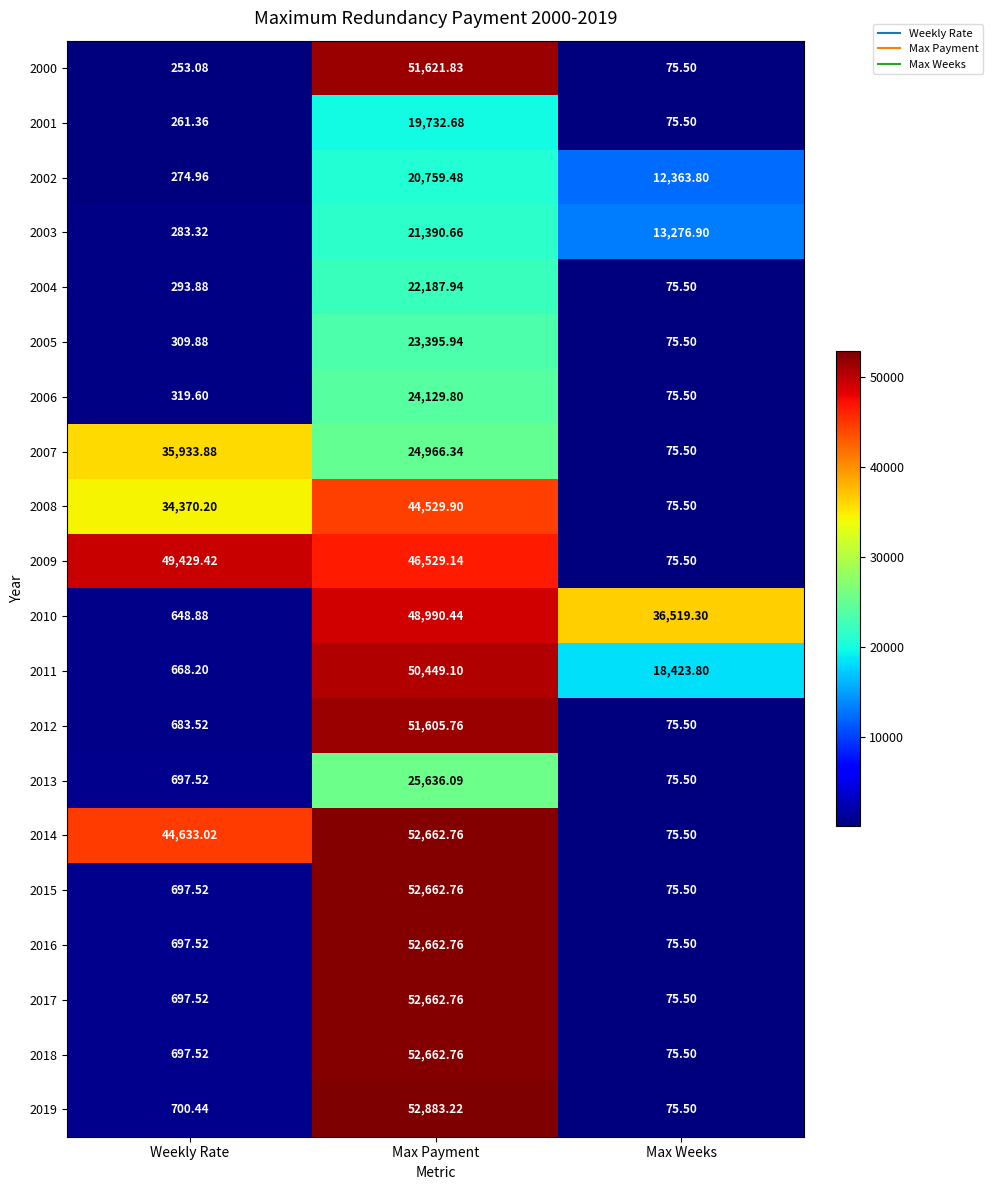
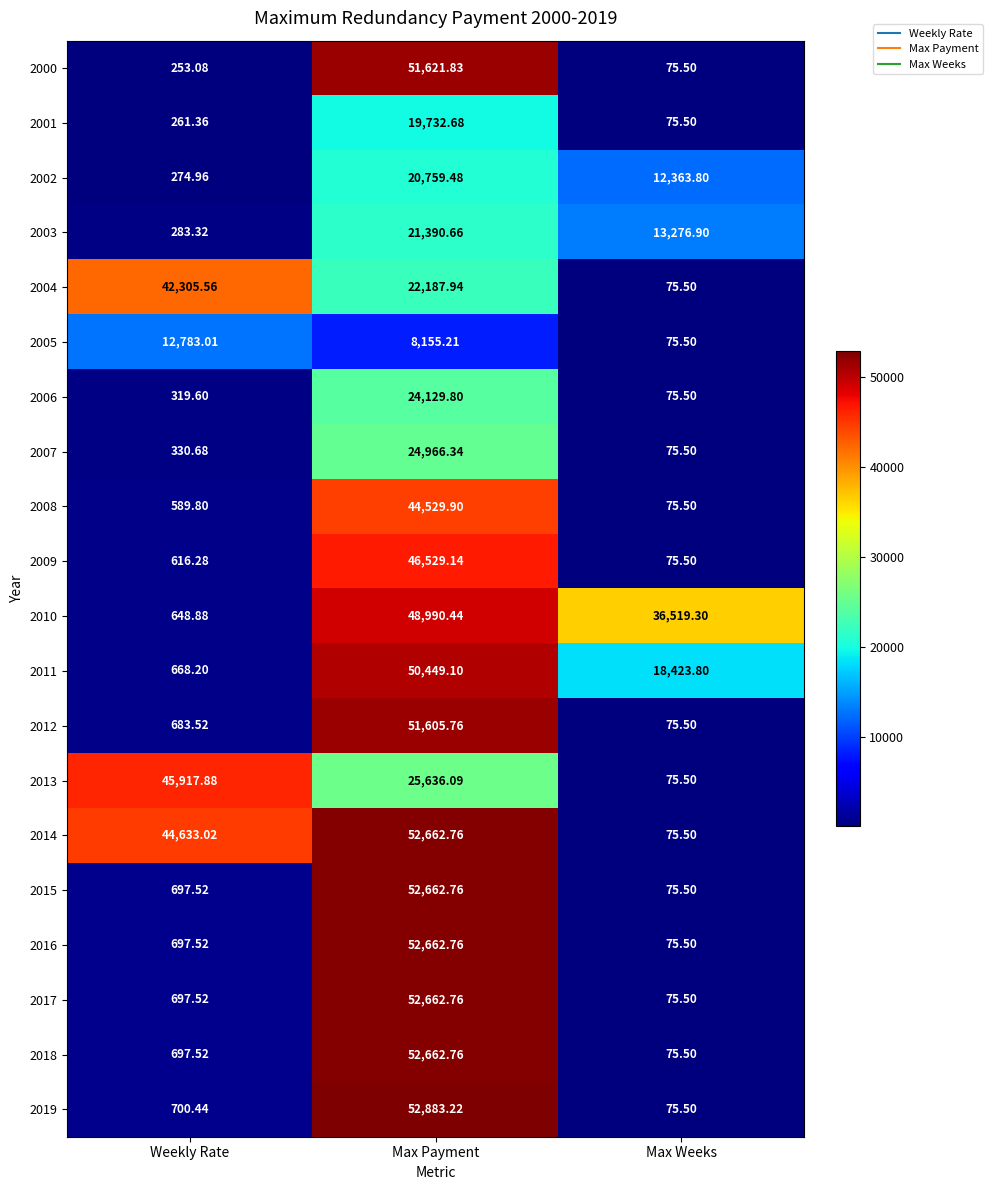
  {
    "2000": {
      "Weekly Rate": "253.08",
      "Max Payment": "51,621.83",
      "Max Weeks": "75.50"
    },
    "2001": {
      "Weekly Rate": "261.36",
      "Max Payment": "19,732.68",
      "Max Weeks": "75.50"
    },
    "2002": {
      "Weekly Rate": "274.96",
      "Max Payment": "20,759.48",
      "Max Weeks": "12,363.80"
    },
    "2003": {
      "Weekly Rate": "283.32",
      "Max Payment": "21,390.66",
      "Max Weeks": "13,276.90"
    },
    "2004": {
-     "Weekly Rate": "293.88",
+     "Weekly Rate": "42,305.56",
      "Max Payment": "22,187.94",
      "Max Weeks": "75.50"
    },
    "2005": {
-     "Weekly Rate": "309.88",
-     "Max Payment": "23,395.94",
+     "Weekly Rate": "12,783.01",
+     "Max Payment": "8,155.21",
      "Max Weeks": "75.50"
    },
    "2006": {
      "Weekly Rate": "319.60",
      "Max Payment": "24,129.80",
      "Max Weeks": "75.50"
    },
    "2007": {
-     "Weekly Rate": "35,933.88",
+     "Weekly Rate": "330.68",
      "Max Payment": "24,966.34",
      "Max Weeks": "75.50"
    },
    "2008": {
-     "Weekly Rate": "34,370.20",
+     "Weekly Rate": "589.80",
      "Max Payment": "44,529.90",
      "Max Weeks": "75.50"
    },
    "2009": {
-     "Weekly Rate": "49,429.42",
+     "Weekly Rate": "616.28",
      "Max Payment": "46,529.14",
      "Max Weeks": "75.50"
    },
    "2010": {
      "Weekly Rate": "648.88",
      "Max Payment": "48,990.44",
      "Max Weeks": "36,519.30"
    },
    "2011": {
      "Weekly Rate": "668.20",
      "Max Payment": "50,449.10",
      "Max Weeks": "18,423.80"
    },
    "2012": {
      "Weekly Rate": "683.52",
      "Max Payment": "51,605.76",
      "Max Weeks": "75.50"
    },
    "2013": {
-     "Weekly Rate": "697.52",
+     "Weekly Rate": "45,917.88",
      "Max Payment": "25,636.09",
      "Max Weeks": "75.50"
    },
    "2014": {
      "Weekly Rate": "44,633.02",
      "Max Payment": "52,662.76",
      "Max Weeks": "75.50"
    },
    "2015": {
      "Weekly Rate": "697.52",
      "Max Payment": "52,662.76",
      "Max Weeks": "75.50"
    },
    "2016": {
      "Weekly Rate": "697.52",
      "Max Payment": "52,662.76",
      "Max Weeks": "75.50"
    },
    "2017": {
      "Weekly Rate": "697.52",
      "Max Payment": "52,662.76",
      "Max Weeks": "75.50"
    },
    "2018": {
      "Weekly Rate": "697.52",
      "Max Payment": "52,662.76",
      "Max Weeks": "75.50"
    },
    "2019": {
      "Weekly Rate": "700.44",
      "Max Payment": "52,883.22",
      "Max Weeks": "75.50"
    }
  }
